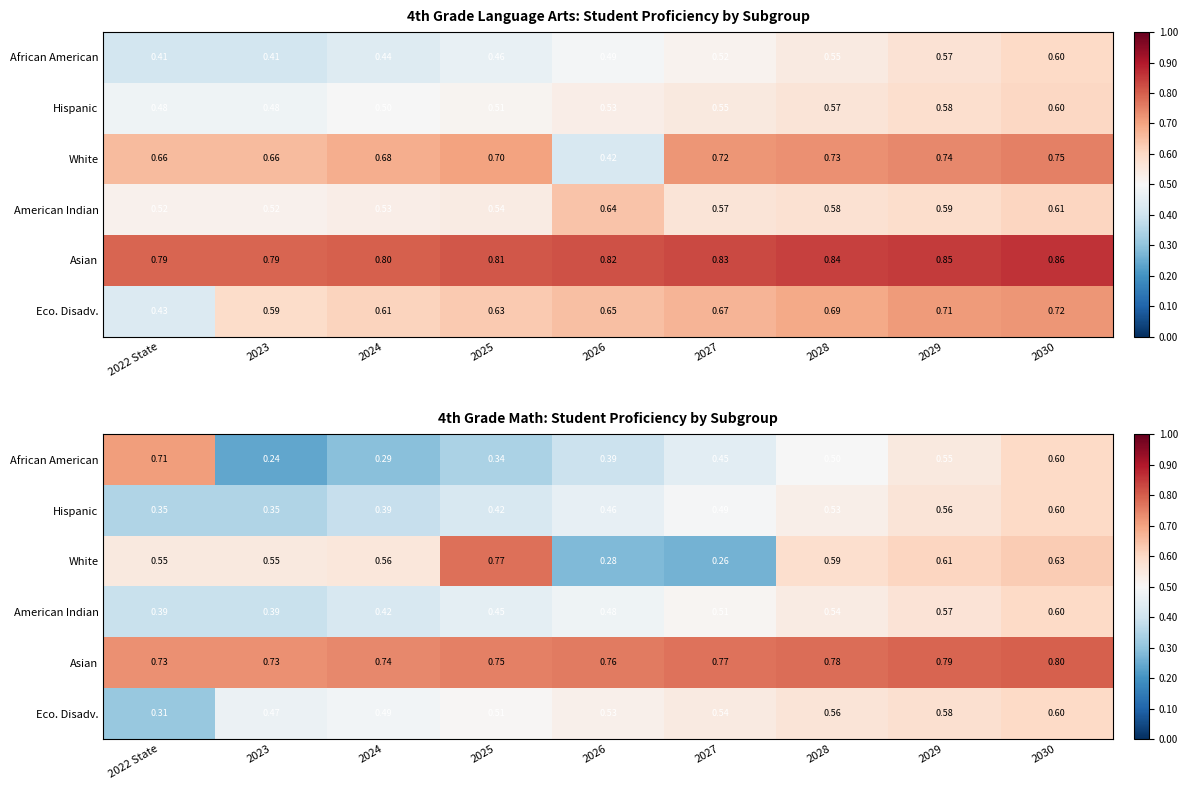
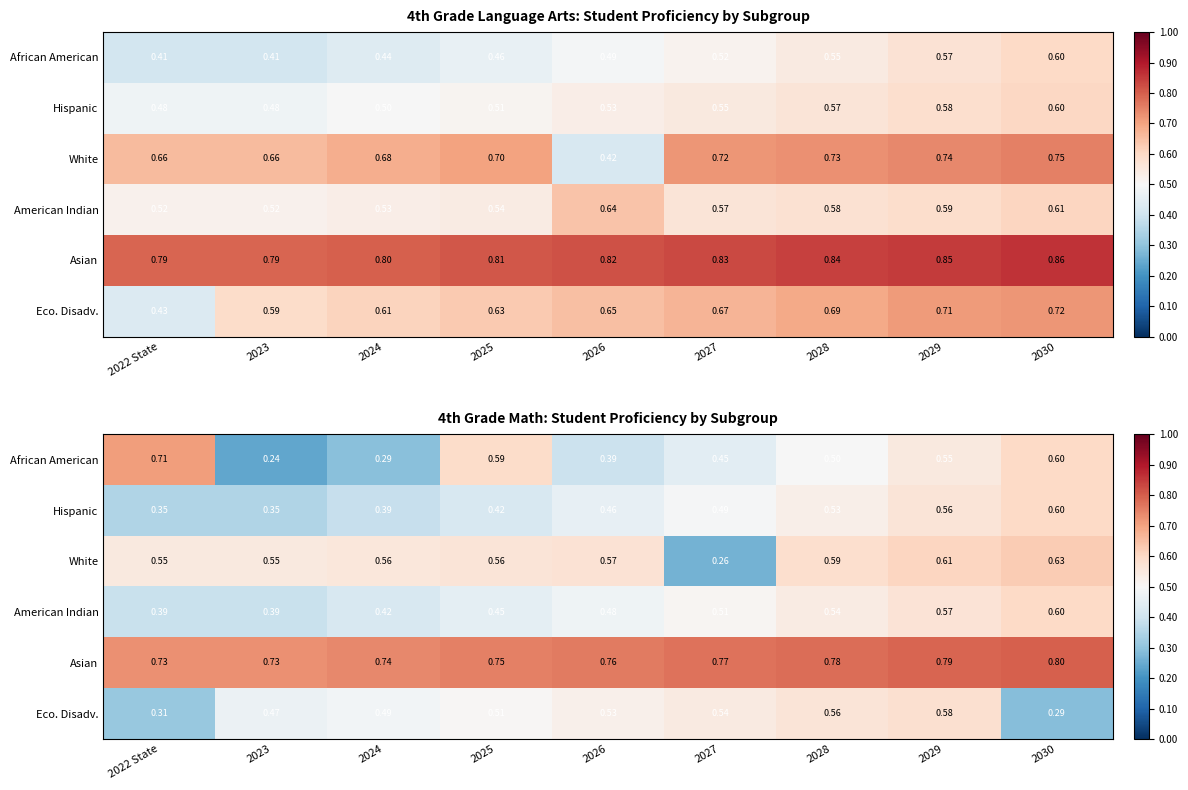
  {
    "4th Grade Language Arts: Student Proficiency by Subgroup": {
      "African American": {
        "2029": 0.57,
        "2030": 0.60
      },
      "Hispanic": {
        "2028": 0.57,
        "2029": 0.58,
        "2030": 0.60
      },
      "White": {
        "2022 State": 0.66,
        "2023": 0.66,
        "2024": 0.68,
        "2025": 0.70,
        "2027": 0.72,
        "2028": 0.73,
        "2029": 0.74,
        "2030": 0.75
      },
      "American Indian": {
        "2026": 0.64,
        "2027": 0.57,
        "2028": 0.58,
        "2029": 0.59,
        "2030": 0.61
      },
      "Asian": {
        "2022 State": 0.79,
        "2023": 0.79,
        "2024": 0.80,
        "2025": 0.81,
        "2026": 0.82,
        "2027": 0.83,
        "2028": 0.84,
        "2029": 0.85,
        "2030": 0.86
      },
      "Eco. Disadv.": {
        "2023": 0.59,
        "2024": 0.61,
        "2025": 0.63,
        "2026": 0.65,
        "2027": 0.67,
        "2028": 0.69,
        "2029": 0.71,
        "2030": 0.72
      }
    },
    "4th Grade Math: Student Proficiency by Subgroup": {
      "African American": {
        "2022 State": 0.71,
        "2023": 0.24,
        "2024": 0.29,
-       "2025": 0.34,
+       "2025": 0.59,
        "2026": 0.39,
        "2030": 0.60
      },
      "Hispanic": {
        "2022 State": 0.35,
        "2023": 0.35,
        "2024": 0.39,
        "2029": 0.56,
        "2030": 0.60
      },
      "White": {
        "2022 State": 0.55,
        "2023": 0.55,
        "2024": 0.56,
-       "2025": 0.77,
-       "2026": 0.28,
+       "2025": 0.56,
+       "2026": 0.57,
        "2027": 0.26,
        "2028": 0.59,
        "2029": 0.61,
        "2030": 0.63
      },
      "American Indian": {
        "2022 State": 0.39,
        "2023": 0.39,
        "2029": 0.57,
        "2030": 0.60
      },
      "Asian": {
        "2022 State": 0.73,
        "2023": 0.73,
        "2024": 0.74,
        "2025": 0.75,
        "2026": 0.76,
        "2027": 0.77,
        "2028": 0.78,
        "2029": 0.79,
        "2030": 0.80
      },
      "Eco. Disadv.": {
        "2022 State": 0.31,
        "2028": 0.56,
        "2029": 0.58,
-       "2030": 0.60
+       "2030": 0.29
      }
    }
  }
